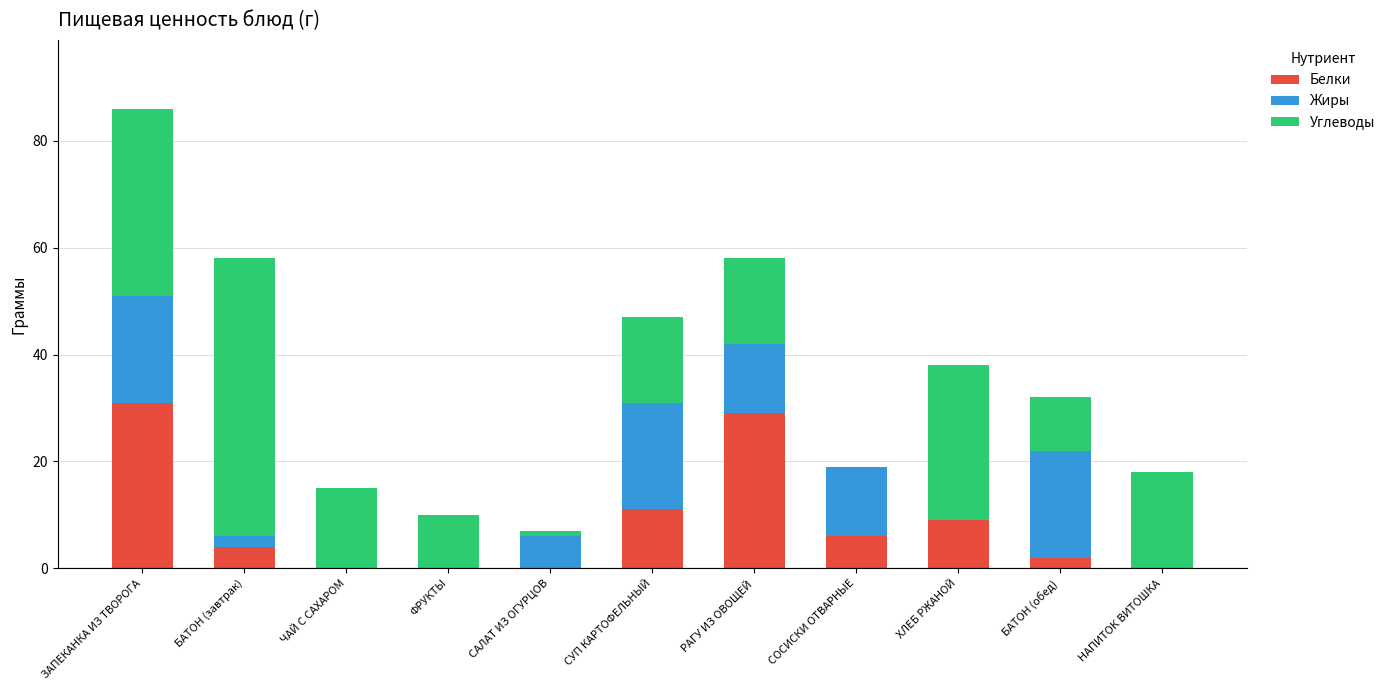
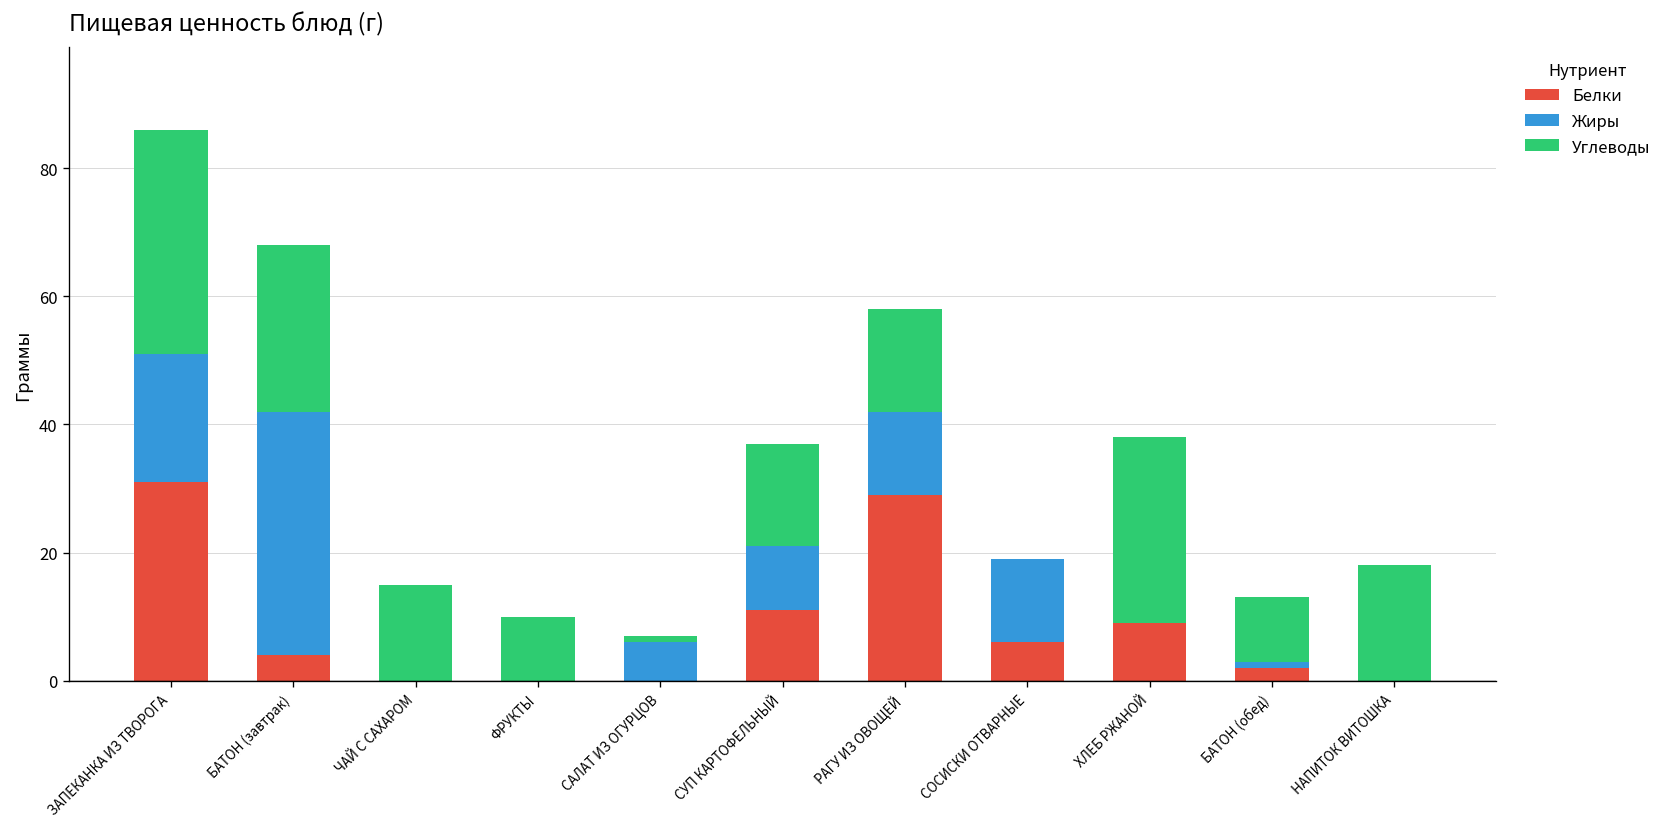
  {
    "Белки": {
      "ЗАПЕКАНКА ИЗ ТВОРОГА": 31,
      "БАТОН (завтрак)": 4,
      "ЧАЙ С САХАРОМ": 0,
      "ФРУКТЫ": 0,
      "САЛАТ ИЗ ОГУРЦОВ": 0,
      "СУП КАРТОФЕЛЬНЫЙ": 11,
      "РАГУ ИЗ ОВОЩЕЙ": 29,
      "СОСИСКИ ОТВАРНЫЕ": 6,
      "ХЛЕБ РЖАНОЙ": 9,
      "БАТОН (обед)": 2,
      "НАПИТОК ВИТОШКА": 0
    },
    "Жиры": {
      "ЗАПЕКАНКА ИЗ ТВОРОГА": 20,
-     "БАТОН (завтрак)": 2,
+     "БАТОН (завтрак)": 38,
      "ЧАЙ С САХАРОМ": 0,
      "ФРУКТЫ": 0,
      "САЛАТ ИЗ ОГУРЦОВ": 6,
-     "СУП КАРТОФЕЛЬНЫЙ": 20,
+     "СУП КАРТОФЕЛЬНЫЙ": 10,
      "РАГУ ИЗ ОВОЩЕЙ": 13,
      "СОСИСКИ ОТВАРНЫЕ": 13,
      "ХЛЕБ РЖАНОЙ": 0,
-     "БАТОН (обед)": 20,
+     "БАТОН (обед)": 1,
      "НАПИТОК ВИТОШКА": 0
    },
    "Углеводы": {
      "ЗАПЕКАНКА ИЗ ТВОРОГА": 35,
-     "БАТОН (завтрак)": 52,
+     "БАТОН (завтрак)": 26,
      "ЧАЙ С САХАРОМ": 15,
      "ФРУКТЫ": 10,
      "САЛАТ ИЗ ОГУРЦОВ": 1,
      "СУП КАРТОФЕЛЬНЫЙ": 16,
      "РАГУ ИЗ ОВОЩЕЙ": 16,
      "СОСИСКИ ОТВАРНЫЕ": 0,
      "ХЛЕБ РЖАНОЙ": 29,
      "БАТОН (обед)": 10,
      "НАПИТОК ВИТОШКА": 18
    }
  }
